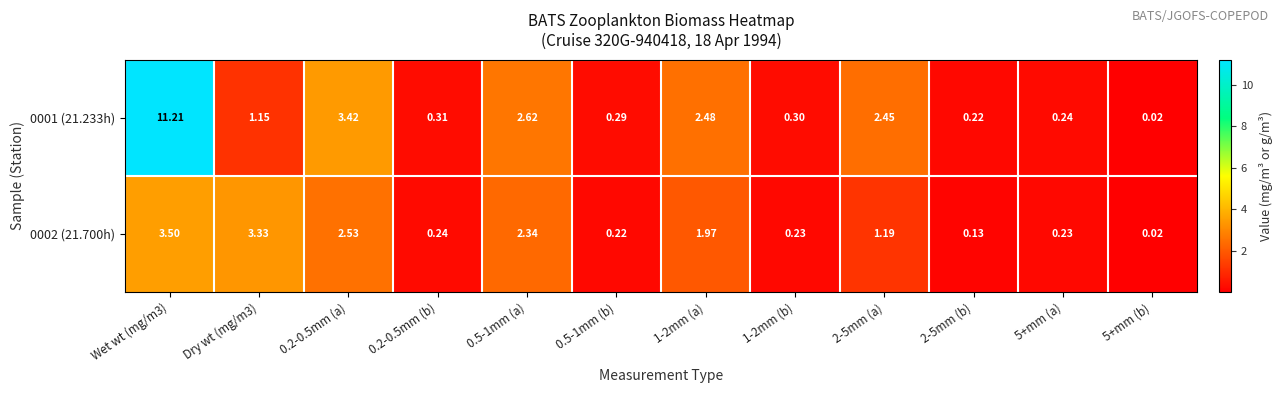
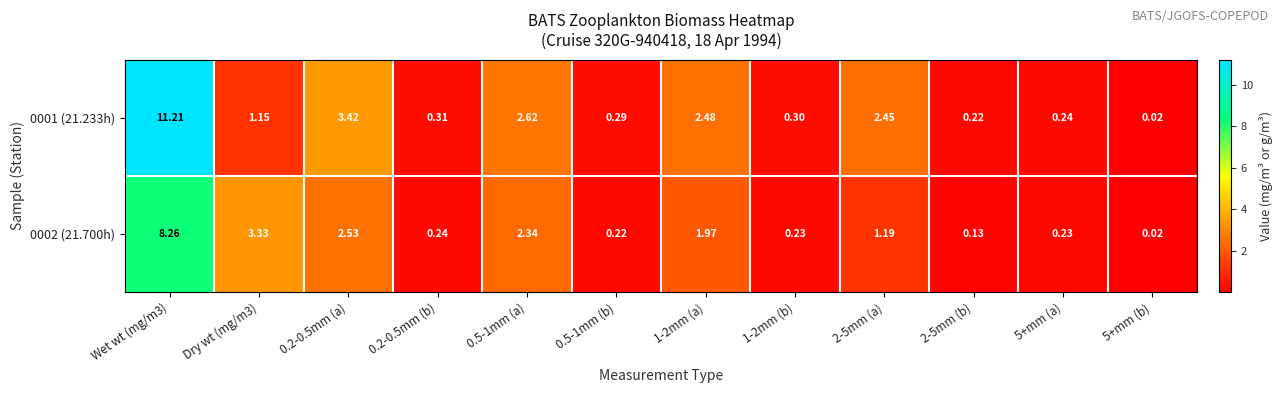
  {
    "0001 (21.233h)": {
      "Wet wt (mg/m3)": 11.21,
      "Dry wt (mg/m3)": 1.15,
      "0.2-0.5mm (a)": 3.42,
      "0.2-0.5mm (b)": 0.31,
      "0.5-1mm (a)": 2.62,
      "0.5-1mm (b)": 0.29,
      "1-2mm (a)": 2.48,
      "1-2mm (b)": 0.30,
      "2-5mm (a)": 2.45,
      "2-5mm (b)": 0.22,
      "5+mm (a)": 0.24,
      "5+mm (b)": 0.02
    },
    "0002 (21.700h)": {
-     "Wet wt (mg/m3)": 3.50,
+     "Wet wt (mg/m3)": 8.26,
      "Dry wt (mg/m3)": 3.33,
      "0.2-0.5mm (a)": 2.53,
      "0.2-0.5mm (b)": 0.24,
      "0.5-1mm (a)": 2.34,
      "0.5-1mm (b)": 0.22,
      "1-2mm (a)": 1.97,
      "1-2mm (b)": 0.23,
      "2-5mm (a)": 1.19,
      "2-5mm (b)": 0.13,
      "5+mm (a)": 0.23,
      "5+mm (b)": 0.02
    }
  }
